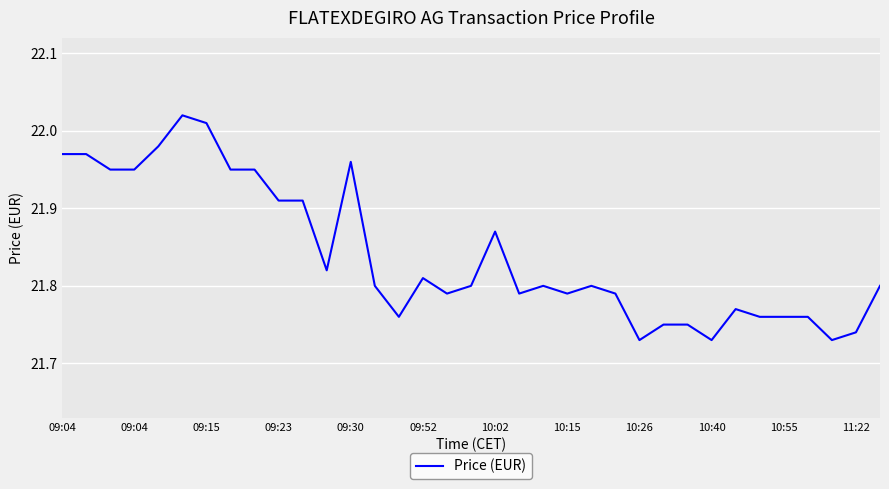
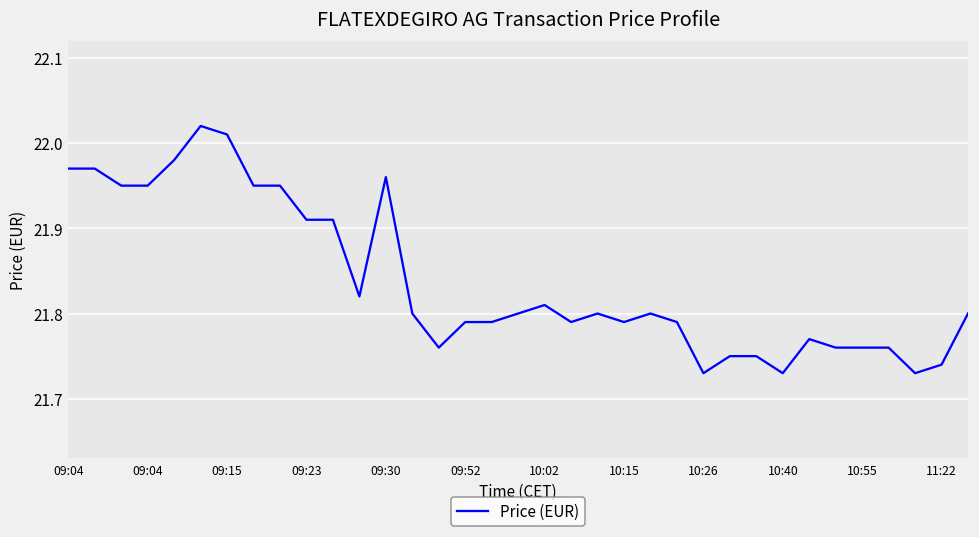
  {
    "09:30": 21.96,
-   "09:52": 21.81,
-   "10:02": 21.87,
+   "09:52": 21.79,
+   "10:02": 21.81,
    "10:15": 21.79,
    "10:26": 21.73,
    "10:40": 21.73,
    "11:22": 21.74
  }
